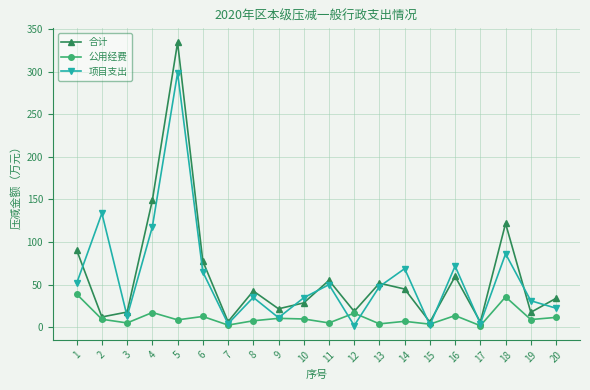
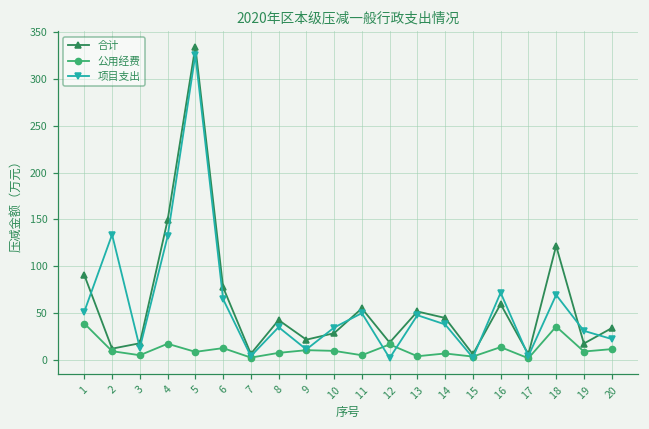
  {
    "项目支出": {
      "1": 50,
      "2": 130,
      "3": 10,
-     "4": 120,
-     "5": 300,
+     "4": 130,
+     "5": 330,
      "6": 60,
      "8": 40,
      "10": 30,
      "11": 50,
      "12": 0,
      "13": 50,
-     "14": 70,
+     "14": 40,
      "16": 70,
-     "18": 90,
+     "18": 70,
      "19": 30,
      "20": 20
    }
  }
